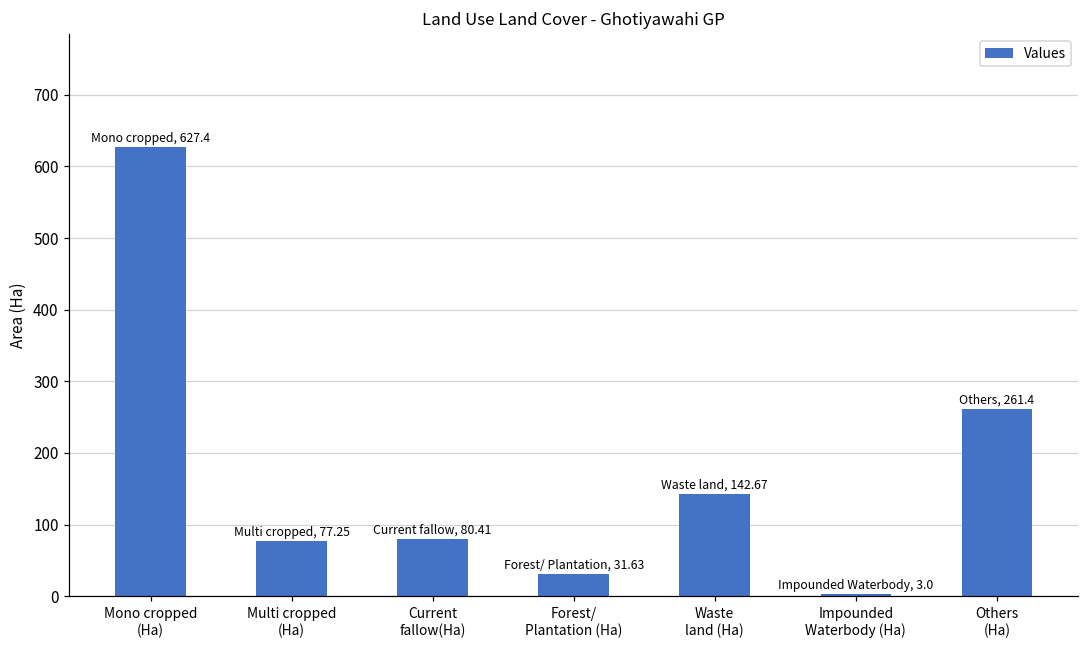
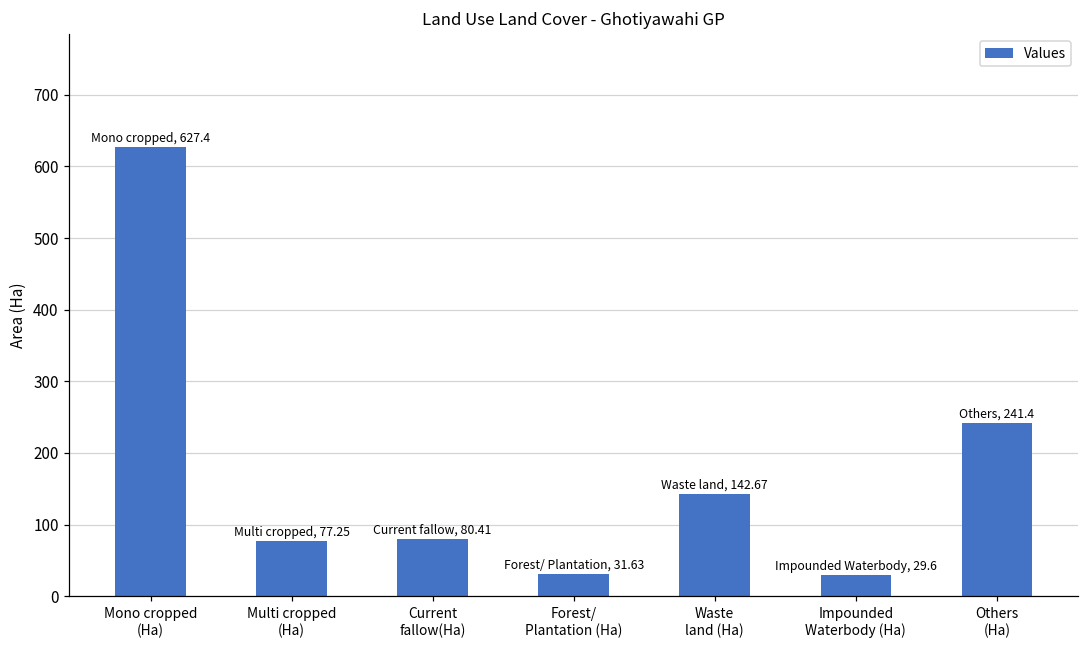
  {
    "Mono cropped (Ha)": 627.4,
    "Multi cropped (Ha)": 77.25,
    "Current fallow(Ha)": 80.41,
    "Forest/ Plantation (Ha)": 31.63,
    "Waste land (Ha)": 142.67,
-   "Impounded Waterbody (Ha)": 3.0,
-   "Others (Ha)": 261.4
+   "Impounded Waterbody (Ha)": 29.6,
+   "Others (Ha)": 241.4
  }
